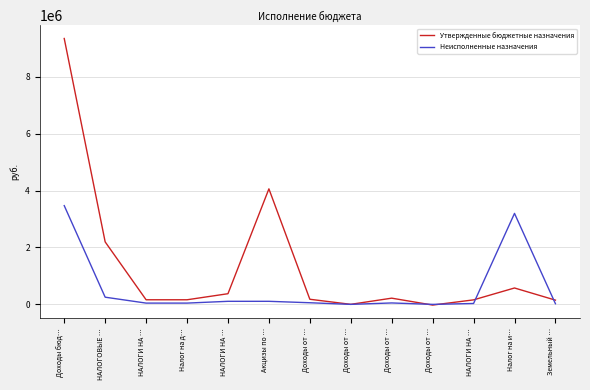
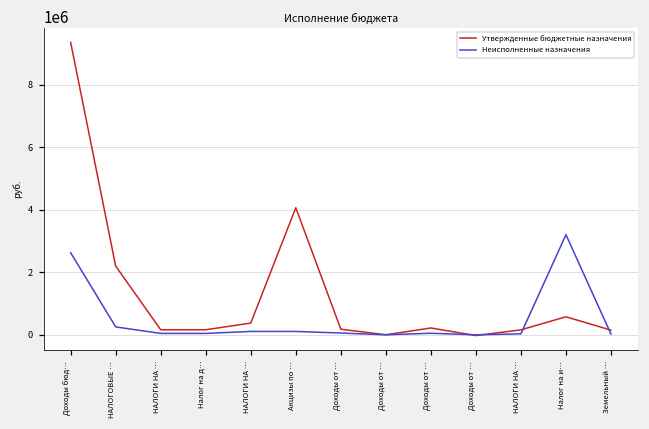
  {
    "Утвержденные бюджетные назначения": {
      "Доходы бюд…": 9300000,
      "НАЛОГОВЫЕ …": 2200000,
      "Налог на д…": 200000,
      "Акцизы по …": 4100000,
      "Налог на и…": 600000,
      "Земельный …": 100000
    },
    "Неисполненные назначения": {
-     "Доходы бюд…": 3500000,
+     "Доходы бюд…": 2600000,
      "НАЛОГОВЫЕ …": 300000,
      "Налог на д…": 0,
      "Акцизы по …": 100000,
      "Налог на и…": 3200000,
      "Земельный …": 0
    }
  }
